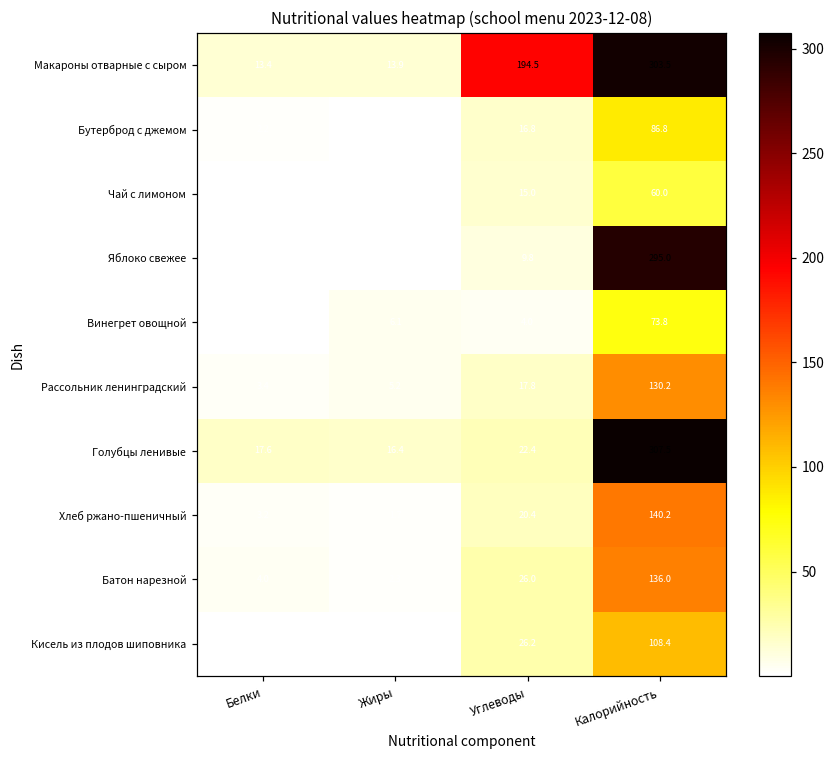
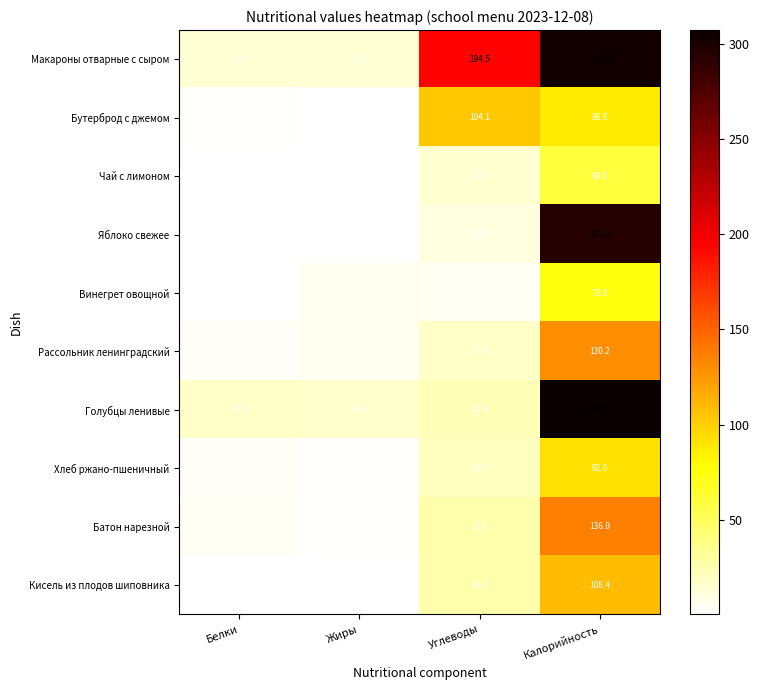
  {
    "Макароны отварные с сыром": {
      "Углеводы": 194.5
    },
    "Бутерброд с джемом": {
-     "Углеводы": 16.8,
+     "Углеводы": 104.1,
      "Калорийность": 86.8
    },
    "Чай с лимоном": {
      "Углеводы": 15.0,
      "Калорийность": 60.0
    },
    "Винегрет овощной": {
      "Калорийность": 73.8
    },
    "Рассольник ленинградский": {
      "Углеводы": 17.8,
      "Калорийность": 130.2
    },
    "Голубцы ленивые": {
      "Белки": 17.6,
      "Жиры": 16.4,
      "Углеводы": 22.4
    },
    "Хлеб ржано-пшеничный": {
      "Углеводы": 20.4,
-     "Калорийность": 140.2
+     "Калорийность": 92.0
    },
    "Батон нарезной": {
      "Углеводы": 26.0,
      "Калорийность": 136.0
    },
    "Кисель из плодов шиповника": {
      "Углеводы": 26.2,
      "Калорийность": 108.4
    }
  }
